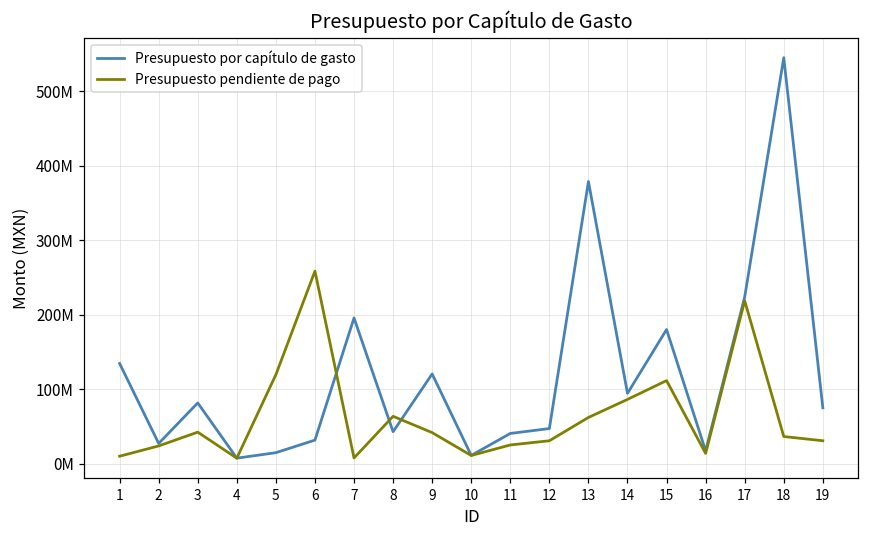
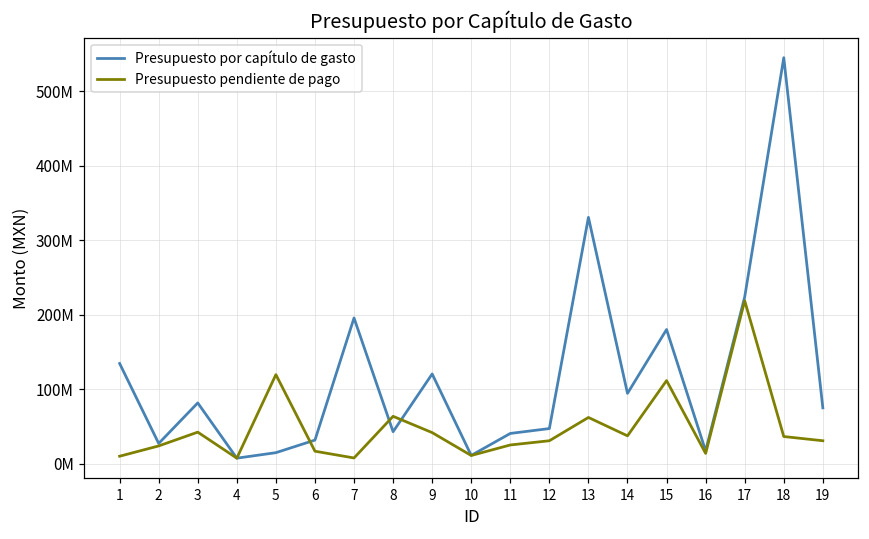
  {
    "Presupuesto por capítulo de gasto": {
      "1": 130000000,
      "3": 80000000,
      "5": 10000000,
      "6": 30000000,
      "7": 200000000,
      "8": 40000000,
      "9": 120000000,
      "11": 40000000,
      "12": 50000000,
-     "13": 380000000,
+     "13": 330000000,
      "14": 90000000,
      "15": 180000000,
      "17": 220000000,
      "18": 550000000,
      "19": 80000000
    },
    "Presupuesto pendiente de pago": {
      "1": 10000000,
      "3": 40000000,
      "5": 120000000,
-     "6": 260000000,
+     "6": 20000000,
      "7": 10000000,
      "8": 60000000,
      "9": 40000000,
      "11": 30000000,
      "12": 30000000,
      "13": 60000000,
-     "14": 90000000,
+     "14": 40000000,
      "15": 110000000,
      "17": 220000000,
      "18": 40000000,
      "19": 30000000
    }
  }
